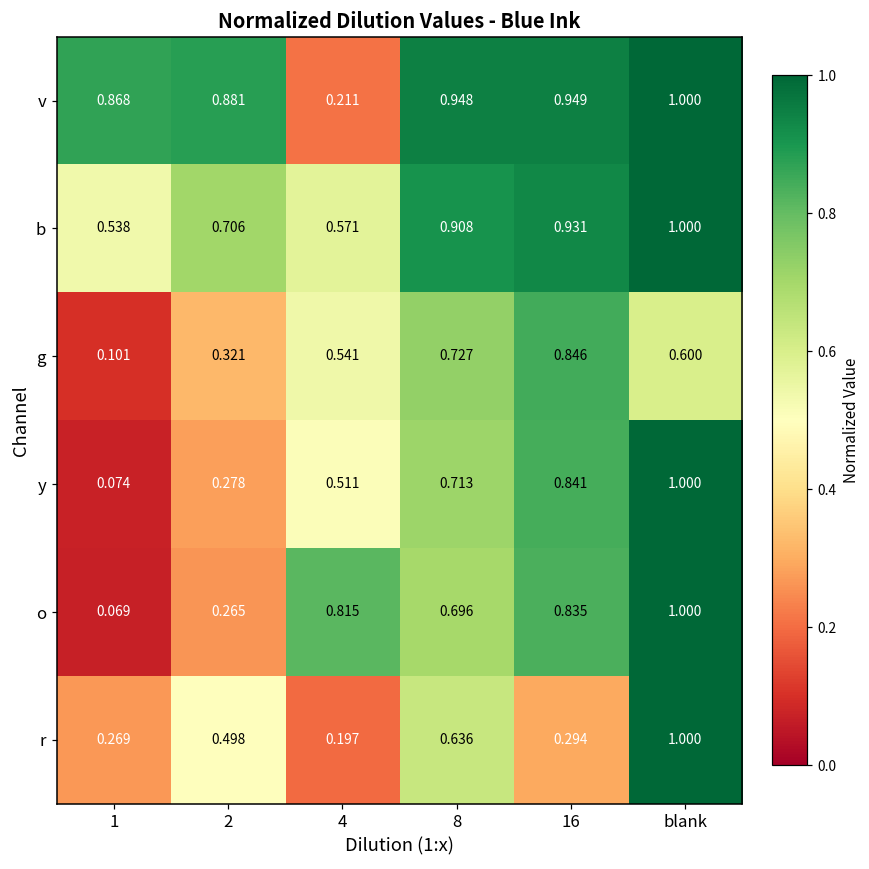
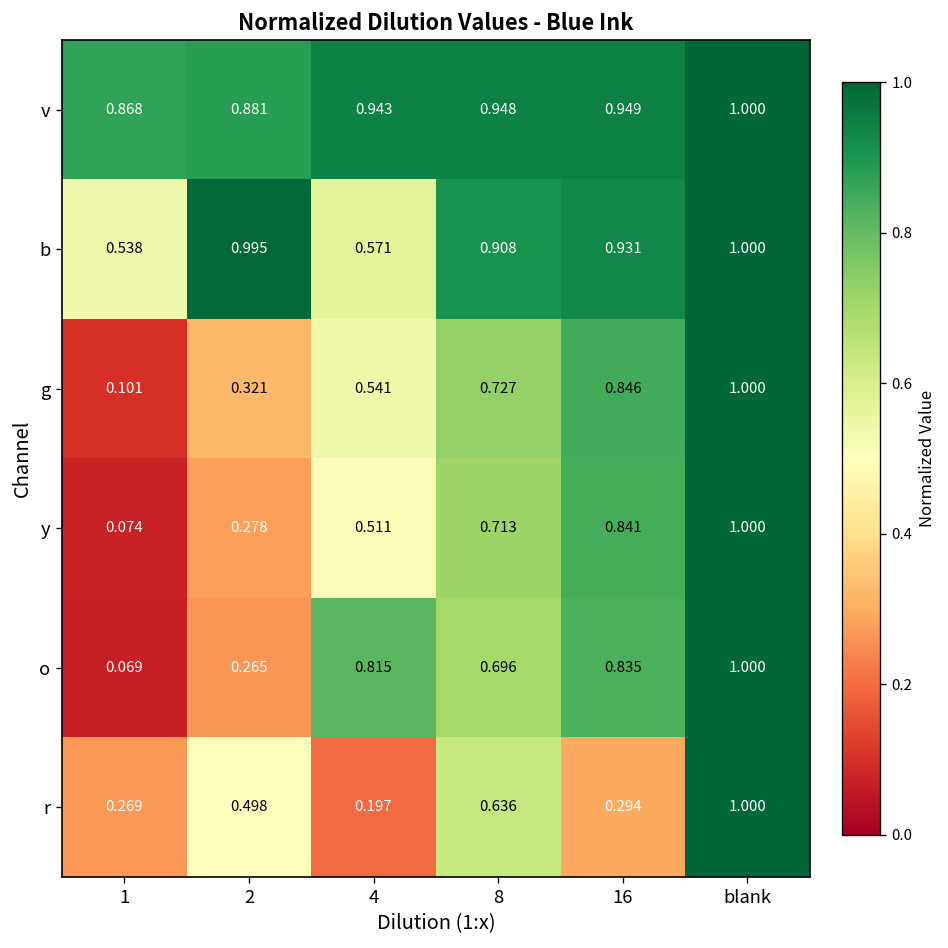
  {
    "v": {
      "1": 0.868,
      "2": 0.881,
-     "4": 0.211,
+     "4": 0.943,
      "8": 0.948,
      "16": 0.949,
      "blank": 1.000
    },
    "b": {
      "1": 0.538,
-     "2": 0.706,
+     "2": 0.995,
      "4": 0.571,
      "8": 0.908,
      "16": 0.931,
      "blank": 1.000
    },
    "g": {
      "1": 0.101,
      "2": 0.321,
      "4": 0.541,
      "8": 0.727,
      "16": 0.846,
-     "blank": 0.600
+     "blank": 1.000
    },
    "y": {
      "1": 0.074,
      "2": 0.278,
      "4": 0.511,
      "8": 0.713,
      "16": 0.841,
      "blank": 1.000
    },
    "o": {
      "1": 0.069,
      "2": 0.265,
      "4": 0.815,
      "8": 0.696,
      "16": 0.835,
      "blank": 1.000
    },
    "r": {
      "1": 0.269,
      "2": 0.498,
      "4": 0.197,
      "8": 0.636,
      "16": 0.294,
      "blank": 1.000
    }
  }
